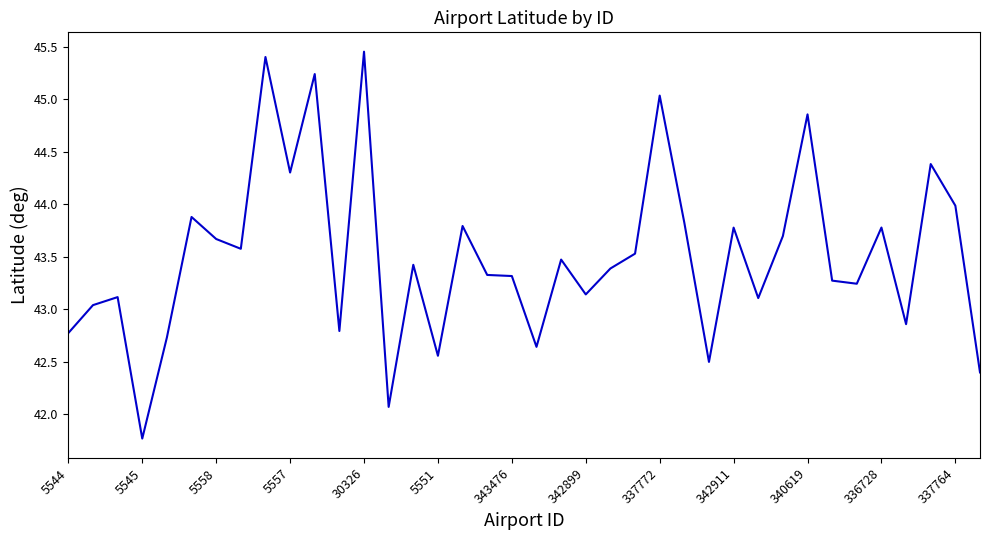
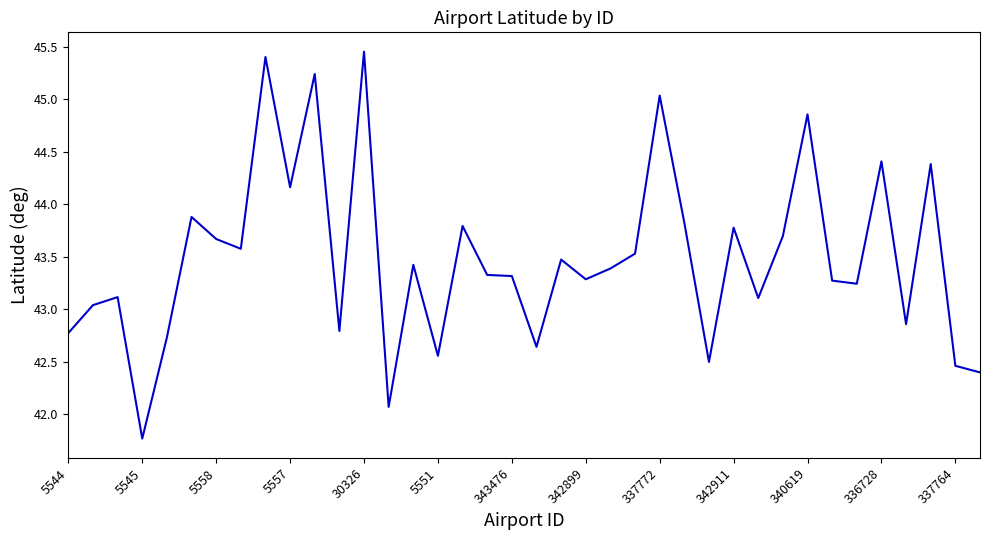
  {
    "5544": 42.78,
    "5545": 41.77,
    "5558": 43.67,
-   "5557": 44.30,
+   "5557": 44.16,
    "30326": 45.46,
    "5551": 42.56,
    "343476": 43.32,
-   "342899": 43.14,
+   "342899": 43.29,
    "337772": 45.04,
    "342911": 43.78,
    "340619": 44.86,
-   "336728": 43.78,
-   "337764": 43.99
+   "336728": 44.41,
+   "337764": 42.46
  }
